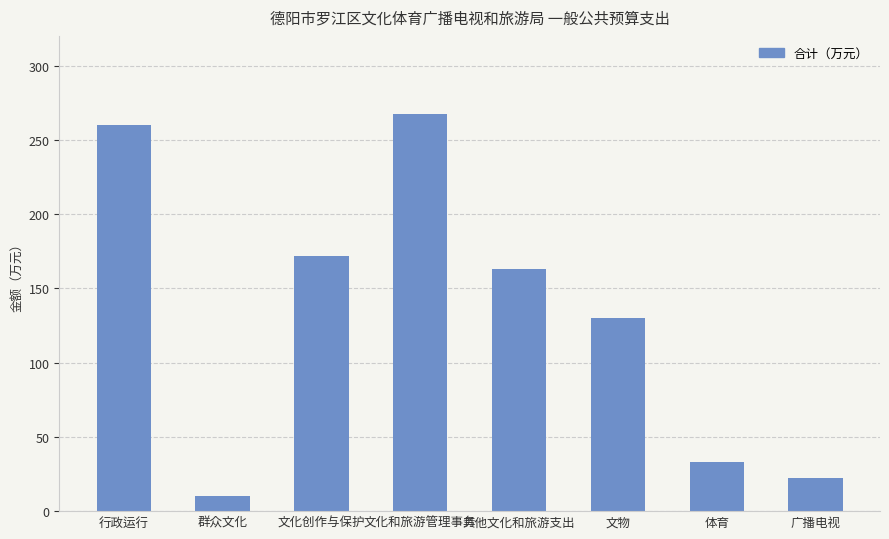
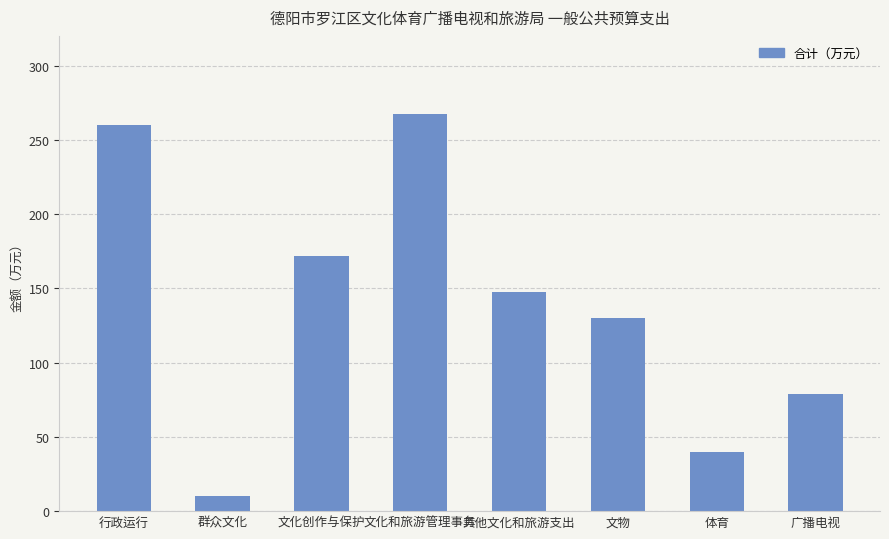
  {
    "行政运行": 260,
    "群众文化": 10,
    "文化创作与保护": 172,
    "文化和旅游管理事务": 268,
-   "其他文化和旅游支出": 163,
+   "其他文化和旅游支出": 148,
    "文物": 130,
-   "体育": 33,
-   "广播电视": 22
+   "体育": 40,
+   "广播电视": 79
  }
